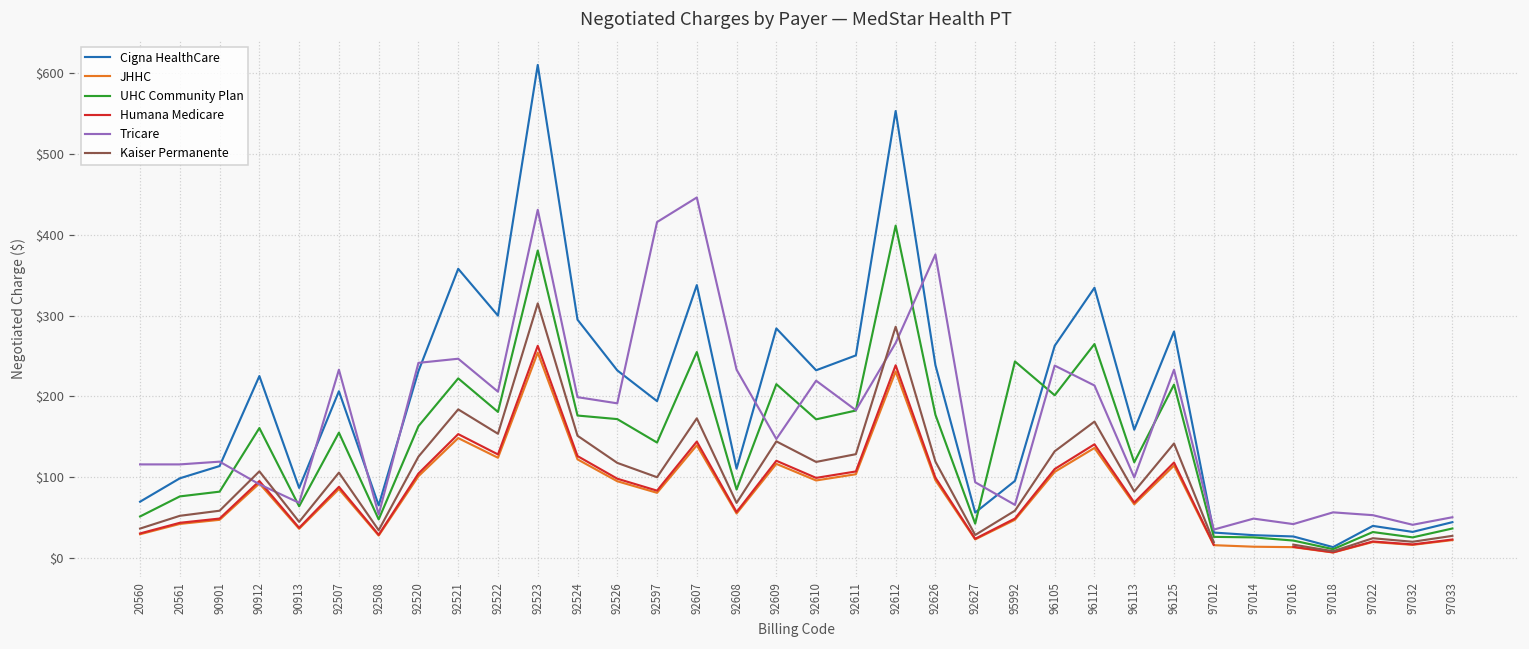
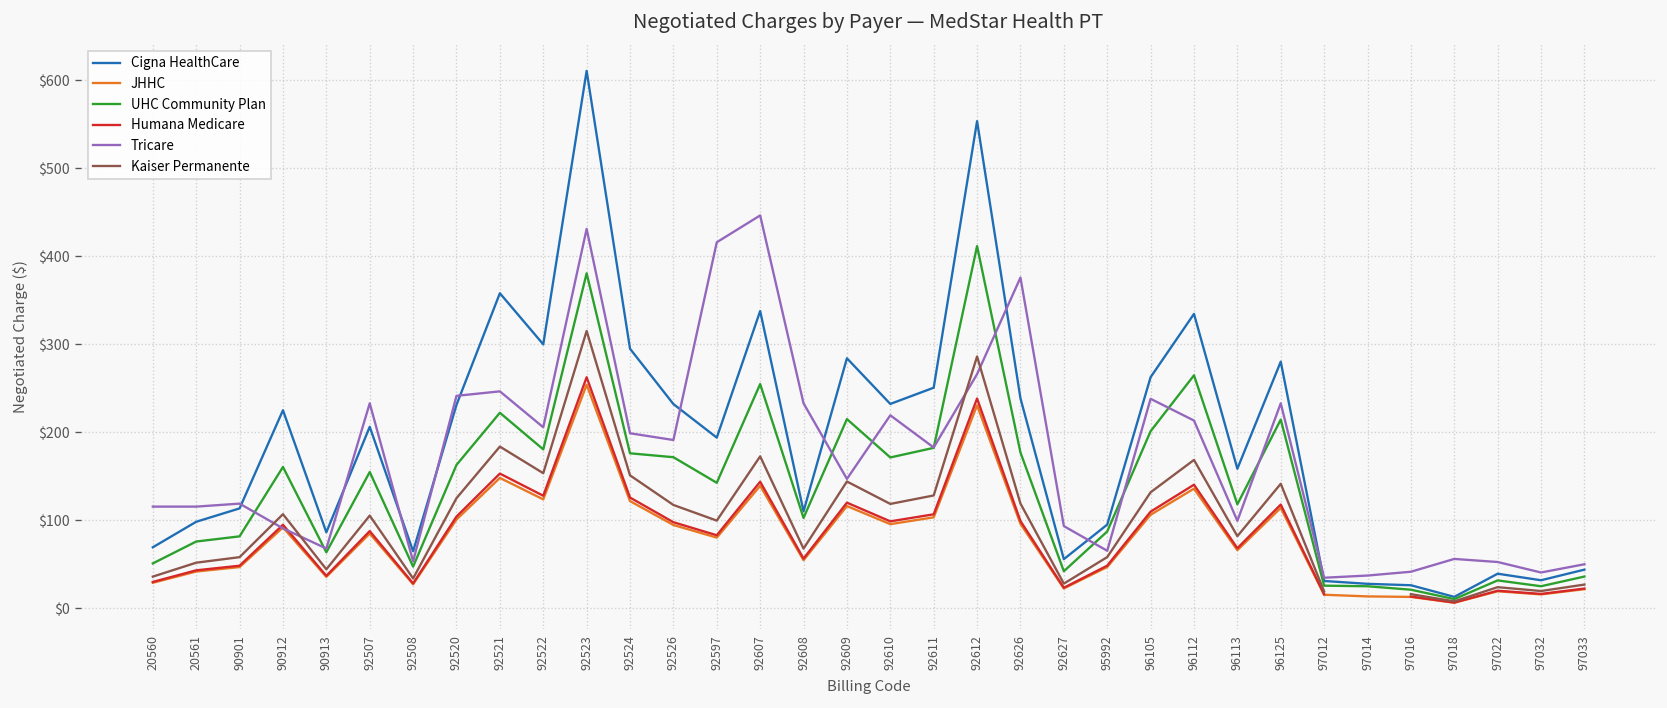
  {
    "Cigna HealthCare": {
      "20560": "$70",
      "20561": "$100",
      "90901": "$110",
      "90912": "$230",
      "90913": "$90",
      "92507": "$210",
      "92508": "$60",
      "92520": "$230",
      "92521": "$360",
      "92522": "$300",
      "92523": "$610",
      "92524": "$290",
      "92526": "$230",
      "92597": "$190",
      "92607": "$340",
      "92608": "$110",
      "92609": "$280",
      "92610": "$230",
      "92611": "$250",
      "92612": "$550",
      "92626": "$240",
      "92627": "$60",
      "95992": "$100",
      "96105": "$260",
      "96112": "$330",
      "96113": "$160",
      "96125": "$280",
      "97012": "$30",
      "97016": "$30",
      "97022": "$40",
      "97032": "$30",
      "97033": "$40"
    },
    "JHHC": {
      "92521": "$150",
      "92522": "$120",
      "92523": "$250",
      "92524": "$120",
      "92607": "$140",
      "92609": "$120",
      "92612": "$230",
      "96105": "$110",
      "96112": "$140",
      "96125": "$110",
      "97014": "$10"
    },
    "UHC Community Plan": {
      "20560": "$50",
      "20561": "$80",
      "90901": "$80",
      "90912": "$160",
      "90913": "$60",
      "92507": "$150",
      "92508": "$50",
      "92520": "$160",
      "92521": "$220",
      "92522": "$180",
      "92523": "$380",
      "92524": "$180",
      "92526": "$170",
      "92597": "$140",
      "92607": "$250",
-     "92608": "$80",
+     "92608": "$100",
      "92609": "$210",
      "92610": "$170",
      "92612": "$410",
      "92626": "$180",
      "92627": "$40",
-     "95992": "$240",
+     "95992": "$90",
      "96105": "$200",
      "96112": "$260",
      "96113": "$120",
      "96125": "$210",
      "97012": "$30",
      "97016": "$20",
      "97022": "$30",
      "97032": "$30",
      "97033": "$40"
    },
    "Humana Medicare": {
      "92521": "$150",
      "92522": "$130",
      "92523": "$260",
      "92524": "$130",
      "92607": "$140",
      "92609": "$120",
      "92612": "$240",
      "96105": "$110",
      "96112": "$140",
      "96125": "$120"
    },
    "Tricare": {
      "20560": "$120",
      "20561": "$120",
      "90901": "$120",
      "90913": "$70",
      "92507": "$230",
      "92508": "$50",
      "92520": "$240",
      "92521": "$250",
      "92522": "$210",
      "92523": "$430",
      "92524": "$200",
      "92526": "$190",
      "92597": "$420",
      "92607": "$450",
      "92608": "$230",
      "92610": "$220",
      "92612": "$270",
      "92626": "$380",
      "92627": "$90",
      "95992": "$70",
      "96105": "$240",
      "96112": "$210",
      "96113": "$100",
      "96125": "$230",
      "97012": "$30",
-     "97014": "$50",
+     "97014": "$40",
      "97016": "$40",
      "97018": "$60",
      "97022": "$50",
      "97032": "$40",
      "97033": "$50"
    },
    "Kaiser Permanente": {
      "20560": "$40",
      "20561": "$50",
      "90901": "$60",
      "90912": "$110",
      "90913": "$40",
      "92507": "$110",
      "92508": "$30",
      "92520": "$130",
      "92521": "$180",
      "92522": "$150",
      "92523": "$320",
      "92524": "$150",
      "92526": "$120",
      "92597": "$100",
      "92607": "$170",
      "92608": "$70",
      "92610": "$120",
      "92611": "$130",
      "92612": "$290",
      "92626": "$120",
      "92627": "$30",
      "95992": "$60",
      "96105": "$130",
      "96112": "$170",
      "96113": "$80",
      "96125": "$140",
      "97022": "$20",
      "97033": "$30"
    }
  }
